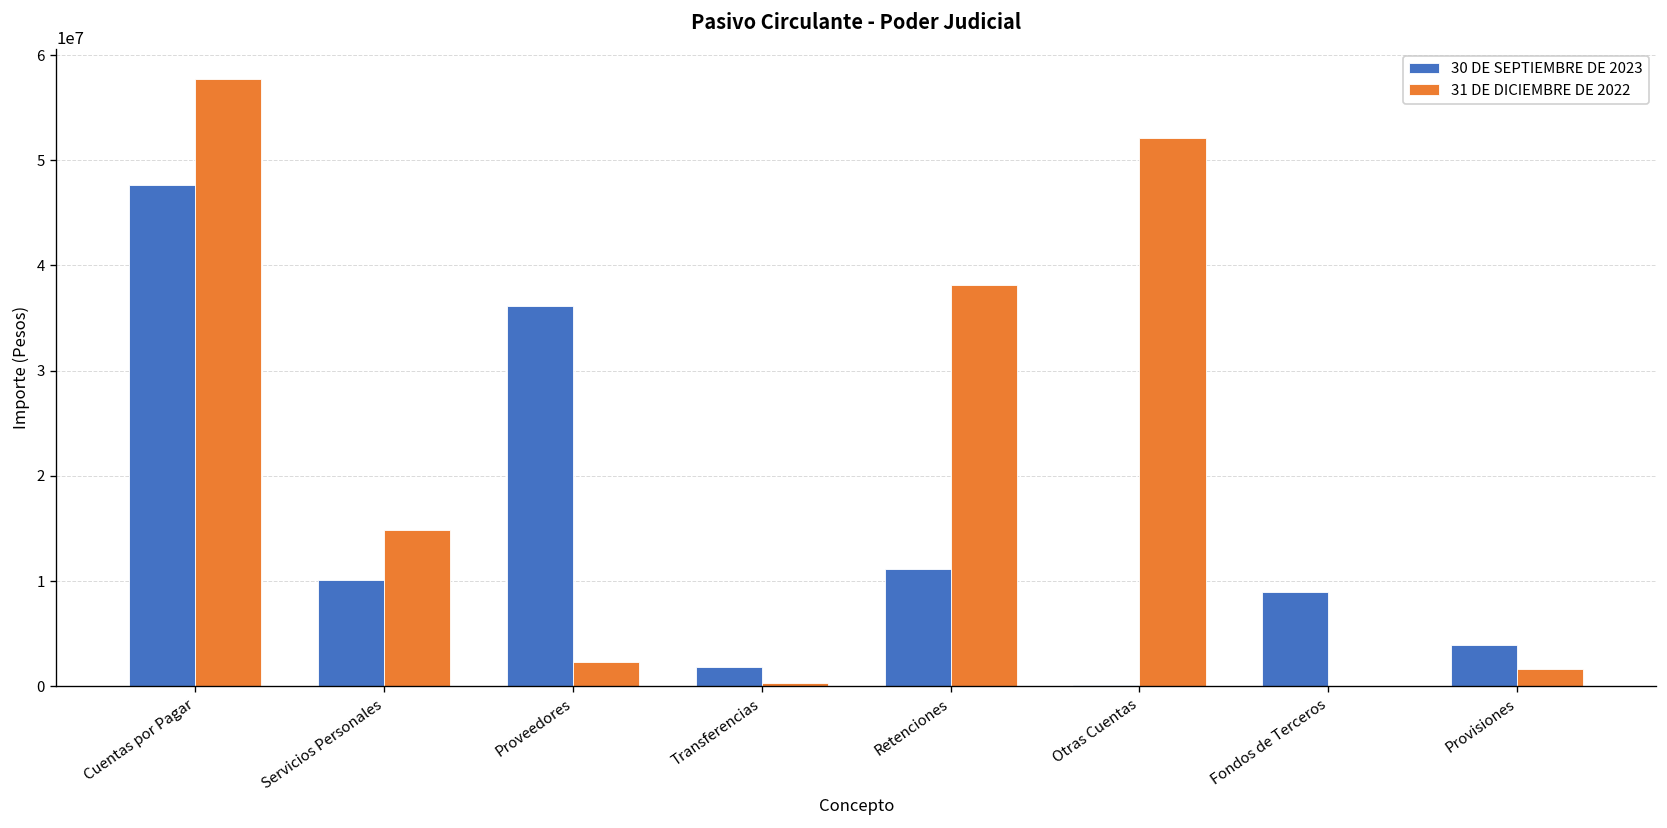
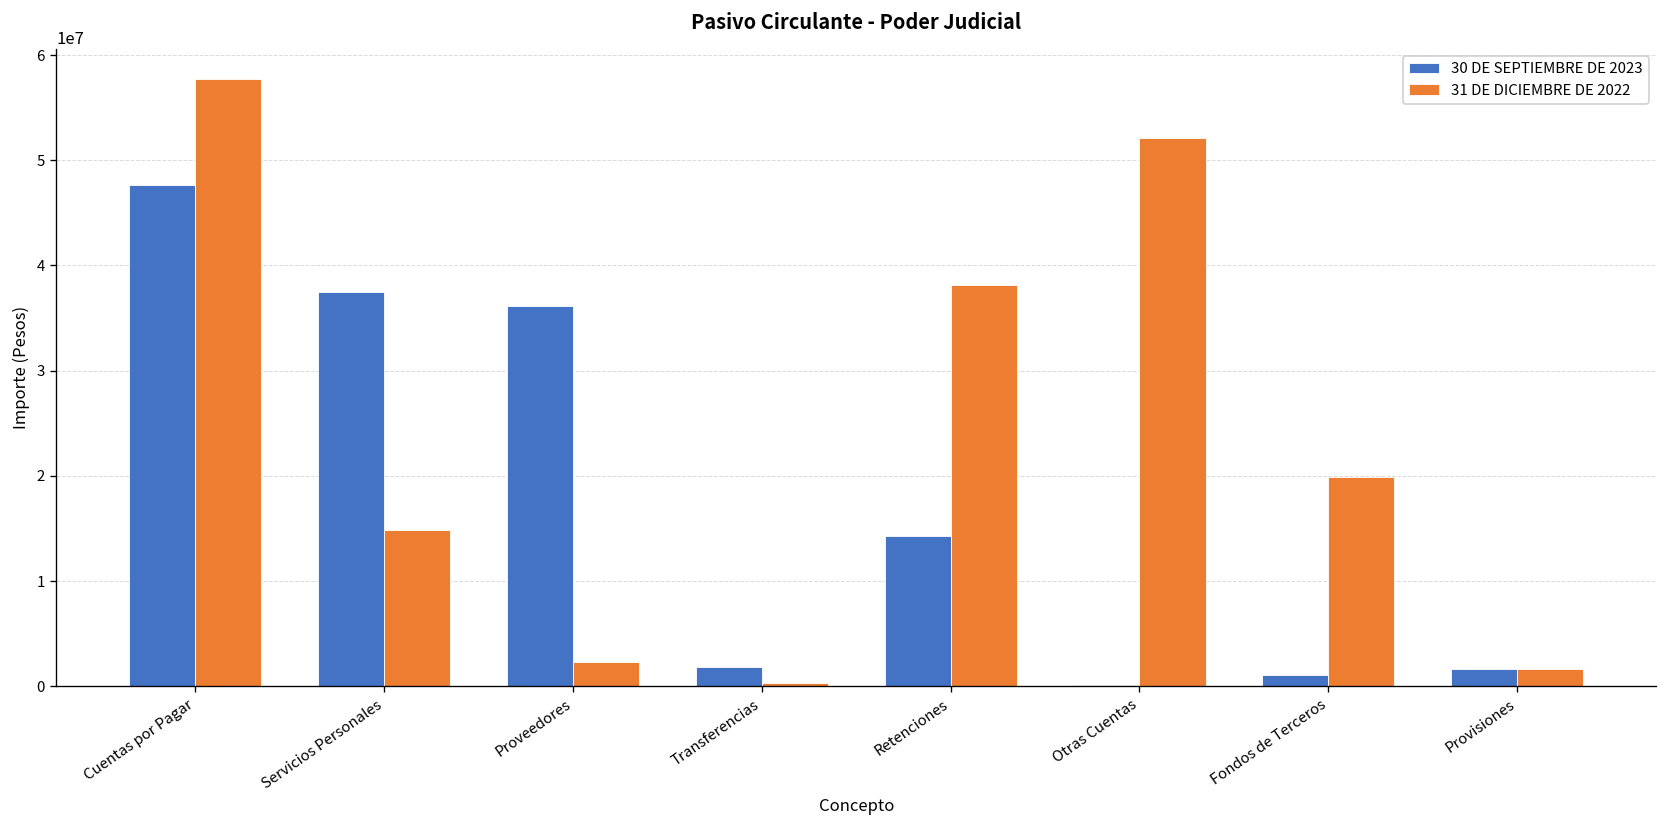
  {
    "30 DE SEPTIEMBRE DE 2023": {
      "Cuentas por Pagar": 48000000,
-     "Servicios Personales": 10000000,
+     "Servicios Personales": 37000000,
      "Proveedores": 36000000,
      "Transferencias": 2000000,
-     "Retenciones": 11000000,
-     "Fondos de Terceros": 9000000,
-     "Provisiones": 4000000
+     "Retenciones": 14000000,
+     "Fondos de Terceros": 1000000,
+     "Provisiones": 2000000
    },
    "31 DE DICIEMBRE DE 2022": {
      "Cuentas por Pagar": 58000000,
      "Servicios Personales": 15000000,
      "Proveedores": 2000000,
      "Transferencias": 0,
      "Retenciones": 38000000,
      "Otras Cuentas": 52000000,
-     "Fondos de Terceros": 0,
+     "Fondos de Terceros": 20000000,
      "Provisiones": 2000000
    }
  }
